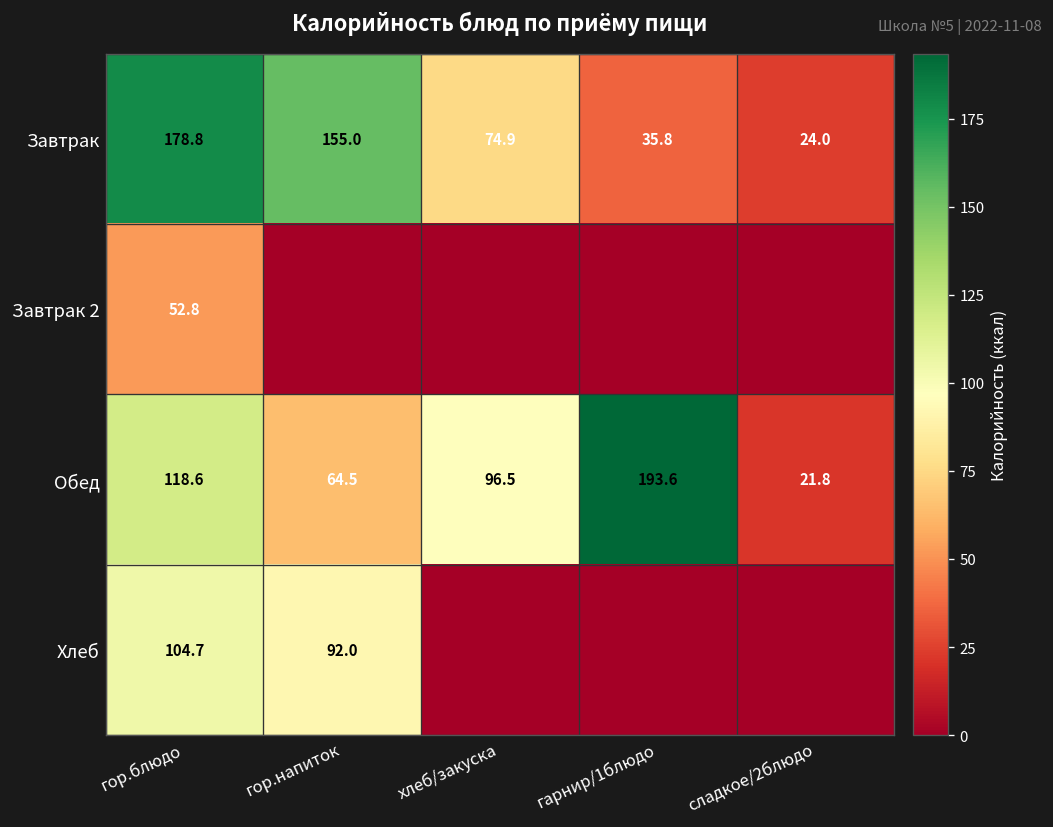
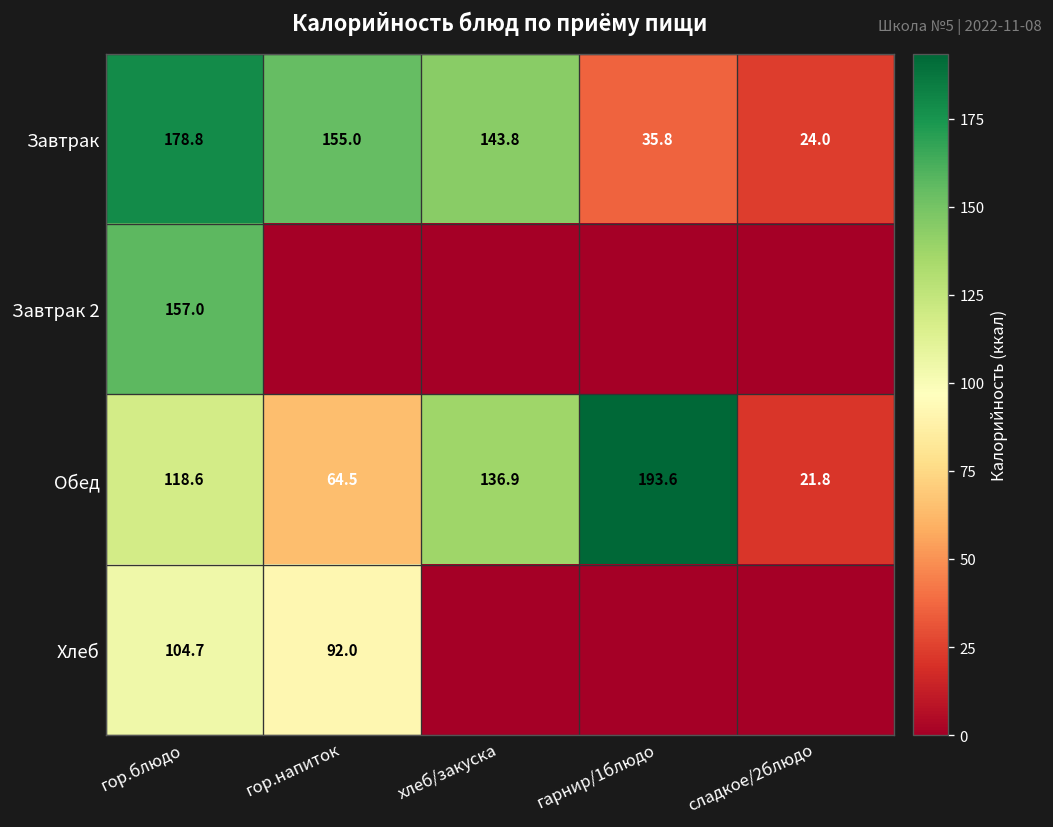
  {
    "Завтрак": {
      "гор.блюдо": 178.8,
      "гор.напиток": 155.0,
-     "хлеб/закуска": 74.9,
+     "хлеб/закуска": 143.8,
      "гарнир/1блюдо": 35.8,
      "сладкое/2блюдо": 24.0
    },
    "Завтрак 2": {
-     "гор.блюдо": 52.8
+     "гор.блюдо": 157.0
    },
    "Обед": {
      "гор.блюдо": 118.6,
      "гор.напиток": 64.5,
-     "хлеб/закуска": 96.5,
+     "хлеб/закуска": 136.9,
      "гарнир/1блюдо": 193.6,
      "сладкое/2блюдо": 21.8
    },
    "Хлеб": {
      "гор.блюдо": 104.7,
      "гор.напиток": 92.0
    }
  }
